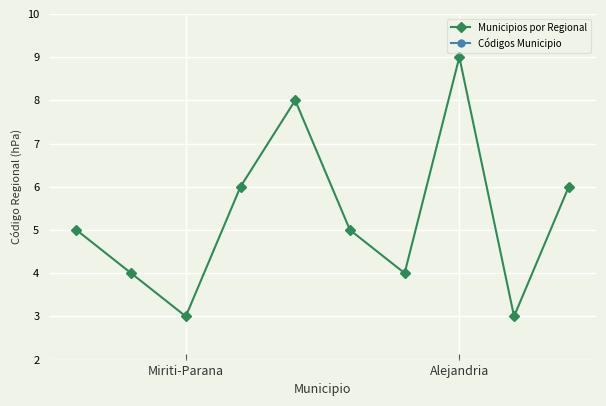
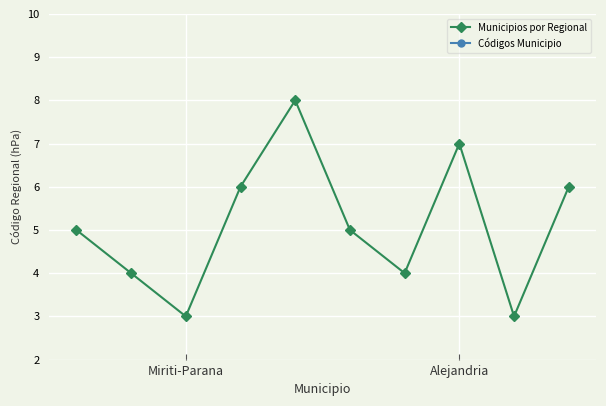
  {
    "Municipios por Regional": {
      "Miriti-Parana": 3,
-     "Alejandria": 9
+     "Alejandria": 7
    }
  }
